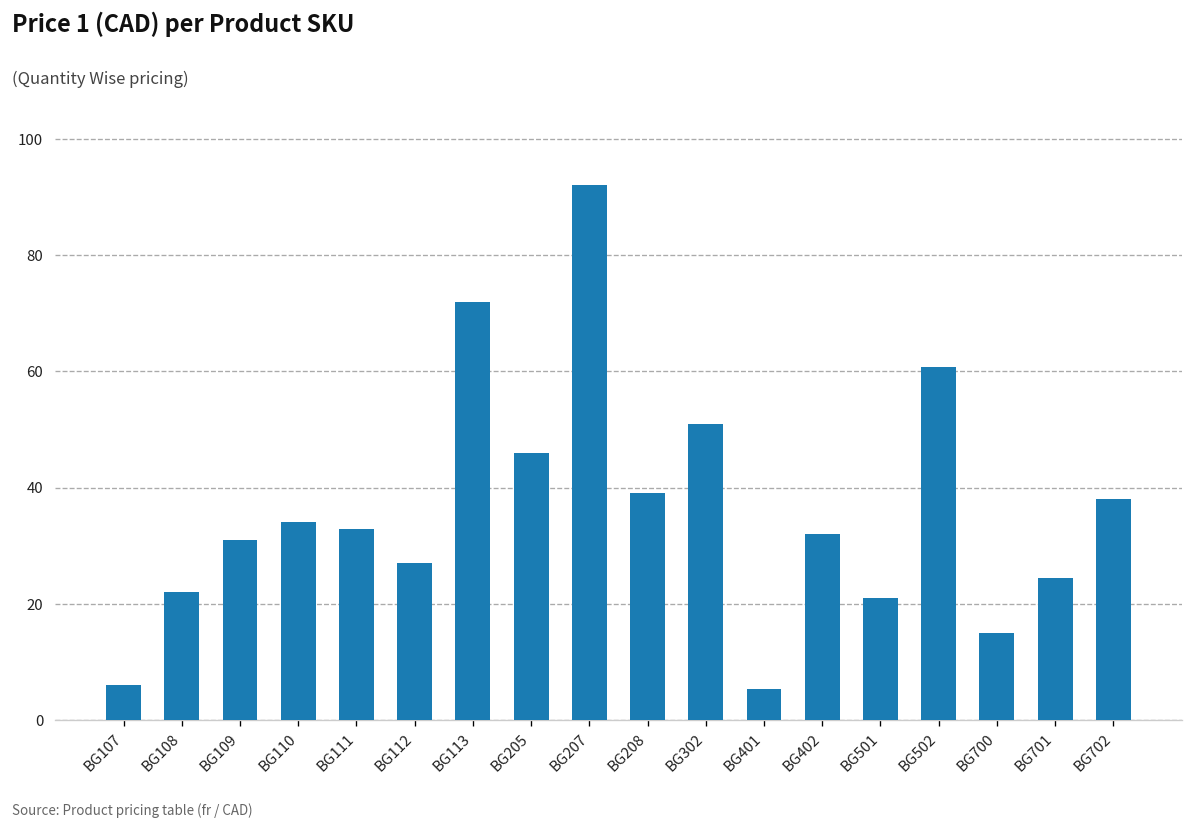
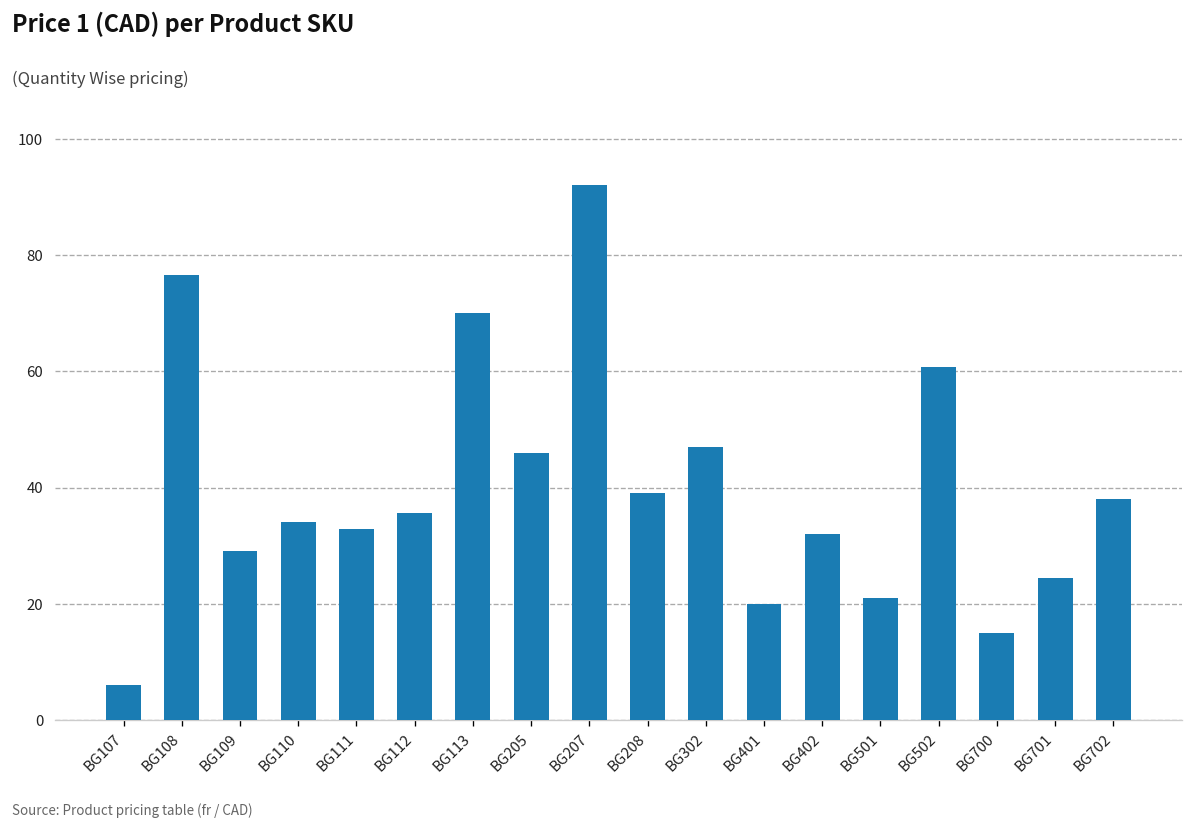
  {
    "BG107": 6,
-   "BG108": 22,
-   "BG109": 31,
+   "BG108": 77,
+   "BG109": 29,
    "BG110": 34,
    "BG111": 33,
-   "BG112": 27,
-   "BG113": 72,
+   "BG112": 36,
+   "BG113": 70,
    "BG205": 46,
    "BG207": 92,
    "BG208": 39,
-   "BG302": 51,
-   "BG401": 5,
+   "BG302": 47,
+   "BG401": 20,
    "BG402": 32,
    "BG501": 21,
    "BG502": 61,
    "BG700": 15,
    "BG701": 25,
    "BG702": 38
  }
